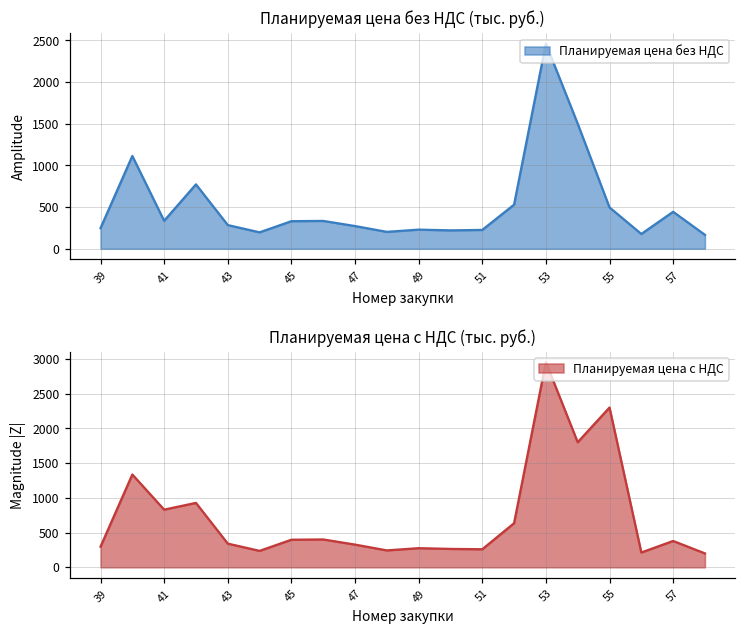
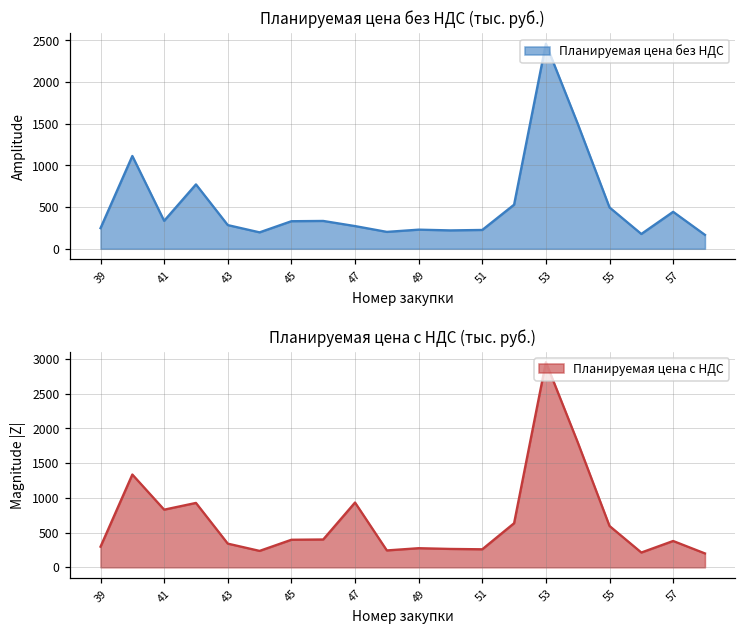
  {
    "Планируемая цена без НДС (тыс. руб.)": {
      "39": 200,
      "41": 300,
      "43": 300,
      "45": 300,
      "47": 300,
      "49": 200,
      "51": 200,
      "55": 500,
      "57": 400
    },
    "Планируемая цена с НДС (тыс. руб.)": {
      "39": 300,
      "41": 800,
      "43": 300,
      "45": 400,
-     "47": 300,
+     "47": 900,
      "49": 300,
      "51": 300,
-     "55": 2300,
+     "55": 600,
      "57": 400
    }
  }
